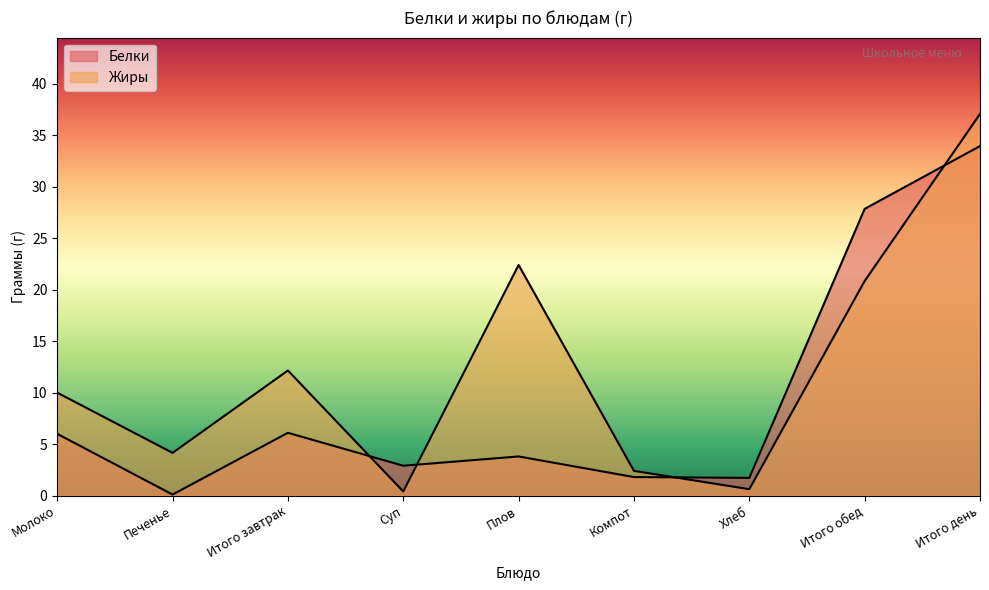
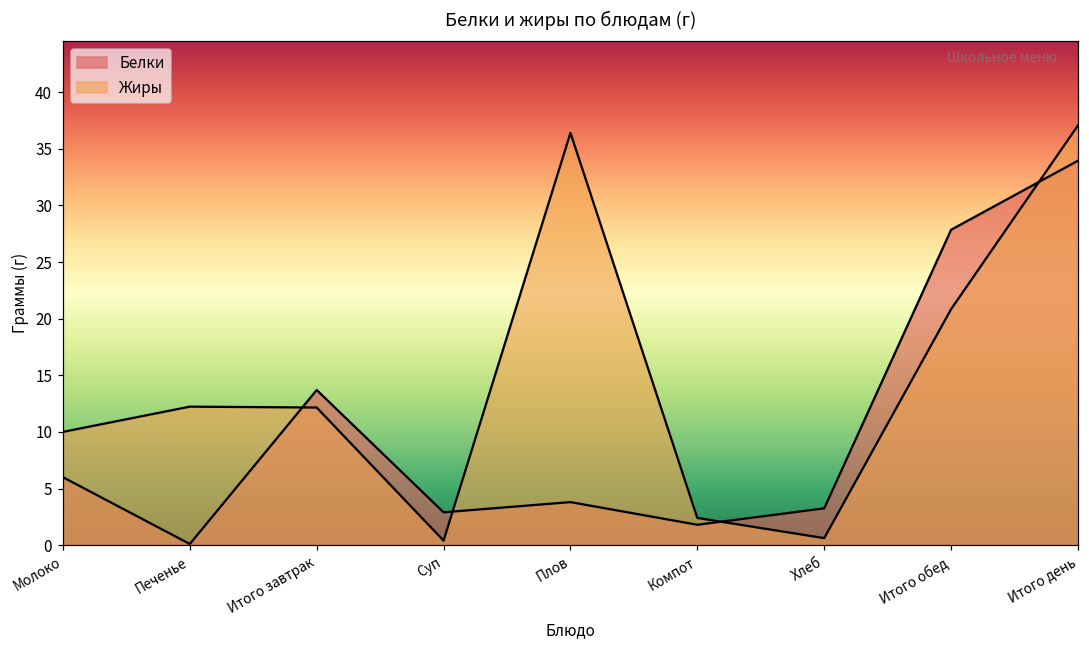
  {
    "Белки": {
      "Молоко": 6.0,
      "Печенье": 0.1,
-     "Итого завтрак": 6.1,
+     "Итого завтрак": 13.7,
      "Суп": 2.9,
      "Плов": 3.8,
      "Компот": 1.8,
-     "Хлеб": 1.7,
+     "Хлеб": 3.3,
      "Итого обед": 27.9,
      "Итого день": 34.0
    },
    "Жиры": {
      "Молоко": 10.0,
-     "Печенье": 4.2,
+     "Печенье": 12.2,
      "Итого завтрак": 12.2,
      "Суп": 0.4,
-     "Плов": 22.4,
+     "Плов": 36.4,
      "Компот": 2.4,
      "Хлеб": 0.6,
      "Итого обед": 20.8,
      "Итого день": 37.1
    }
  }
